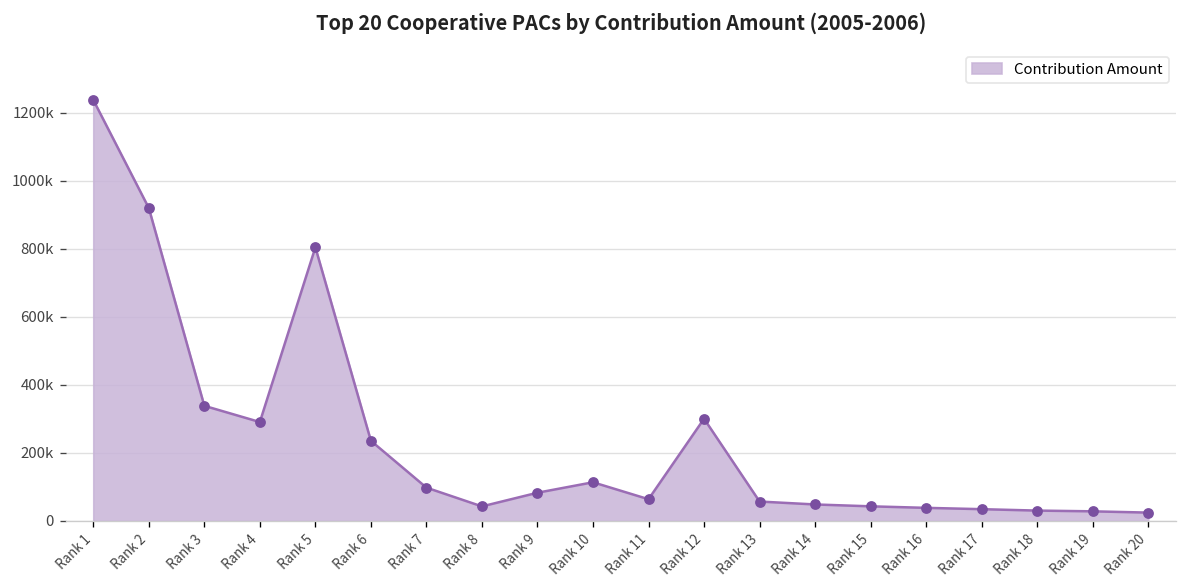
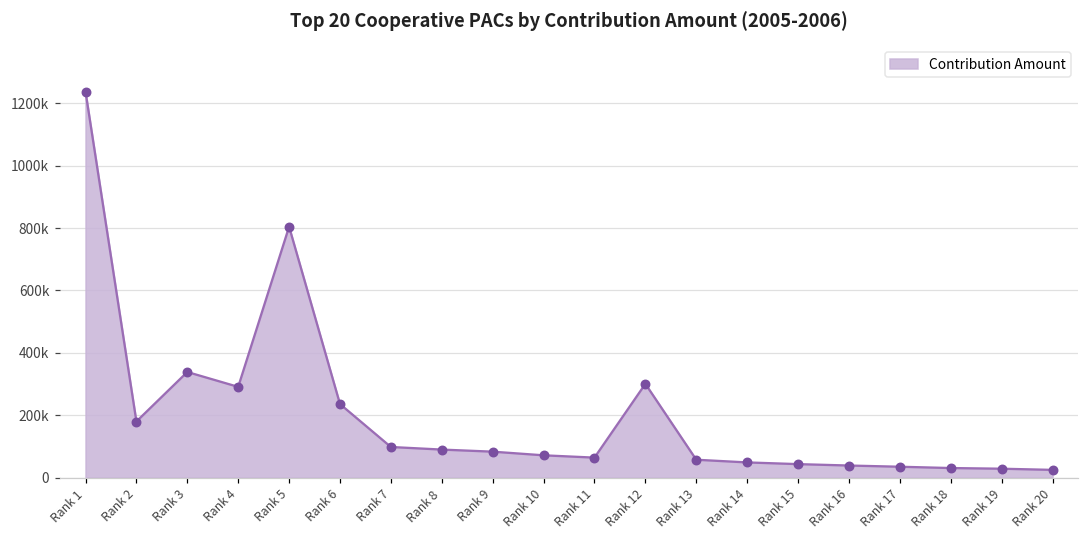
  {
    "Rank 1": 1240000,
-   "Rank 2": 920000,
+   "Rank 2": 180000,
    "Rank 3": 340000,
    "Rank 4": 290000,
    "Rank 5": 800000,
    "Rank 6": 240000,
    "Rank 7": 100000,
-   "Rank 8": 40000,
+   "Rank 8": 90000,
    "Rank 9": 80000,
-   "Rank 10": 110000,
+   "Rank 10": 70000,
    "Rank 11": 60000,
    "Rank 12": 300000,
    "Rank 13": 60000,
    "Rank 14": 50000,
    "Rank 15": 40000,
    "Rank 16": 40000,
    "Rank 17": 30000,
    "Rank 18": 30000,
    "Rank 19": 30000,
    "Rank 20": 20000
  }
